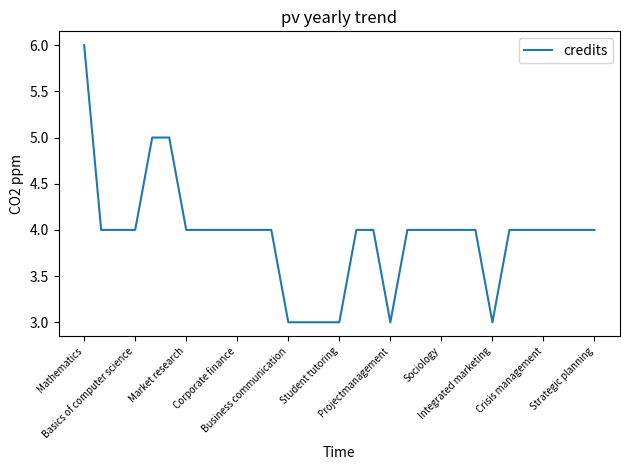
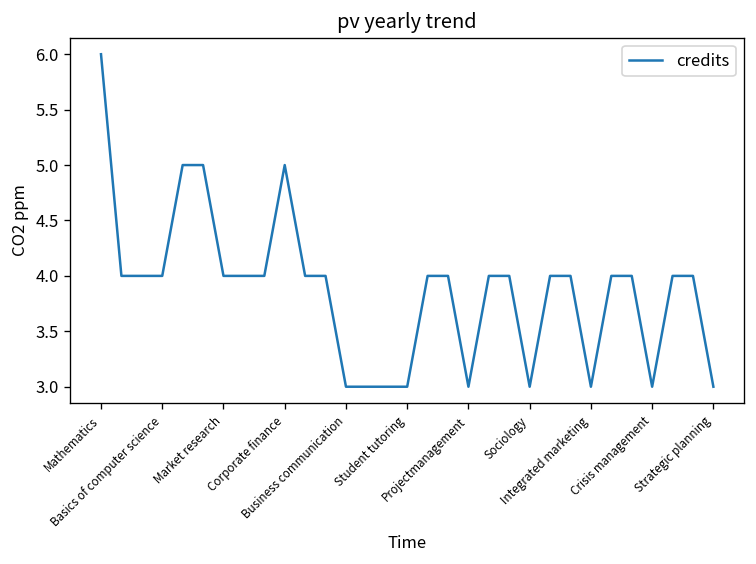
  {
    "Mathematics": 6,
    "Basics of computer science": 4,
    "Market research": 4,
-   "Corporate finance": 4,
+   "Corporate finance": 5,
    "Business communication": 3,
    "Student tutoring": 3,
    "Projectmanagement": 3,
-   "Sociology": 4,
+   "Sociology": 3,
    "Integrated marketing": 3,
-   "Crisis management": 4,
-   "Strategic planning": 4
+   "Crisis management": 3,
+   "Strategic planning": 3
  }
